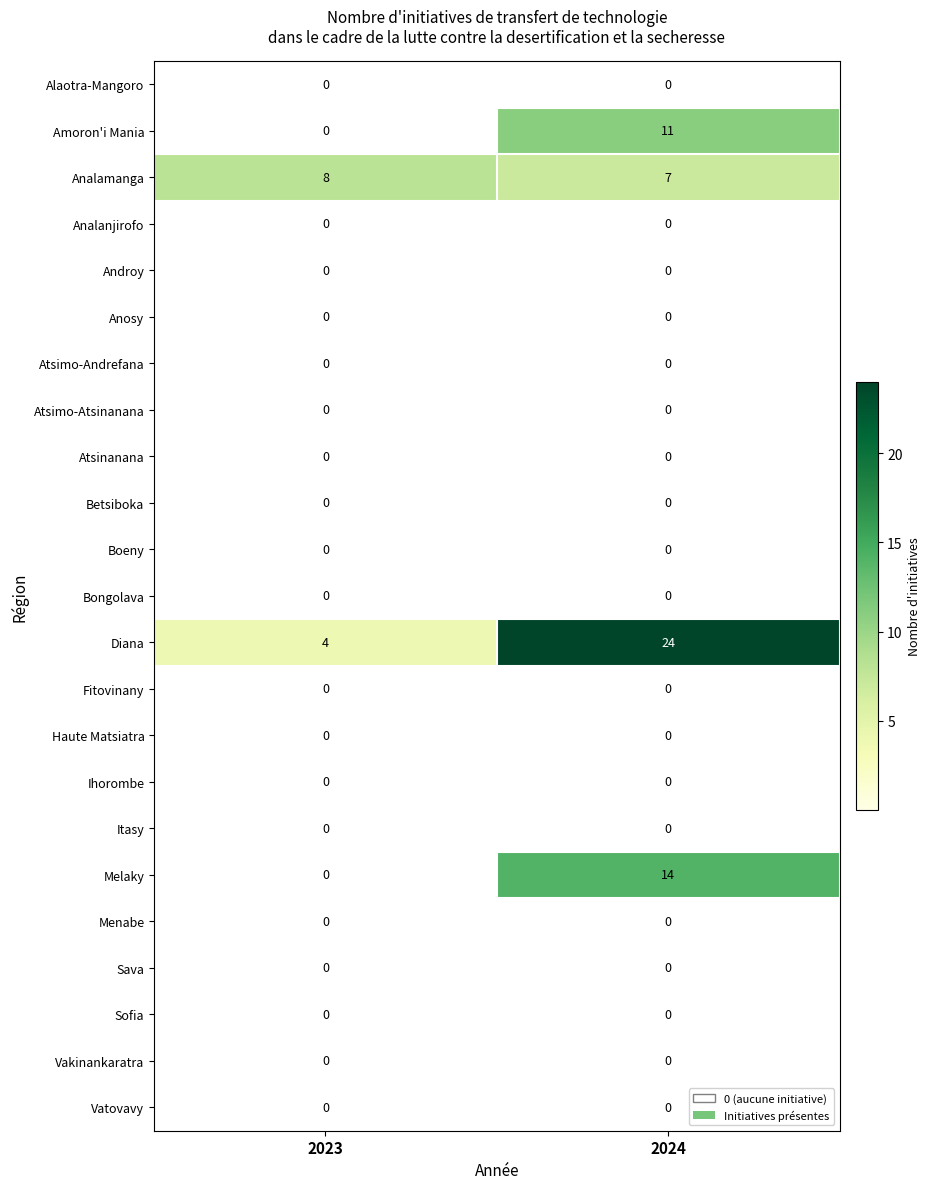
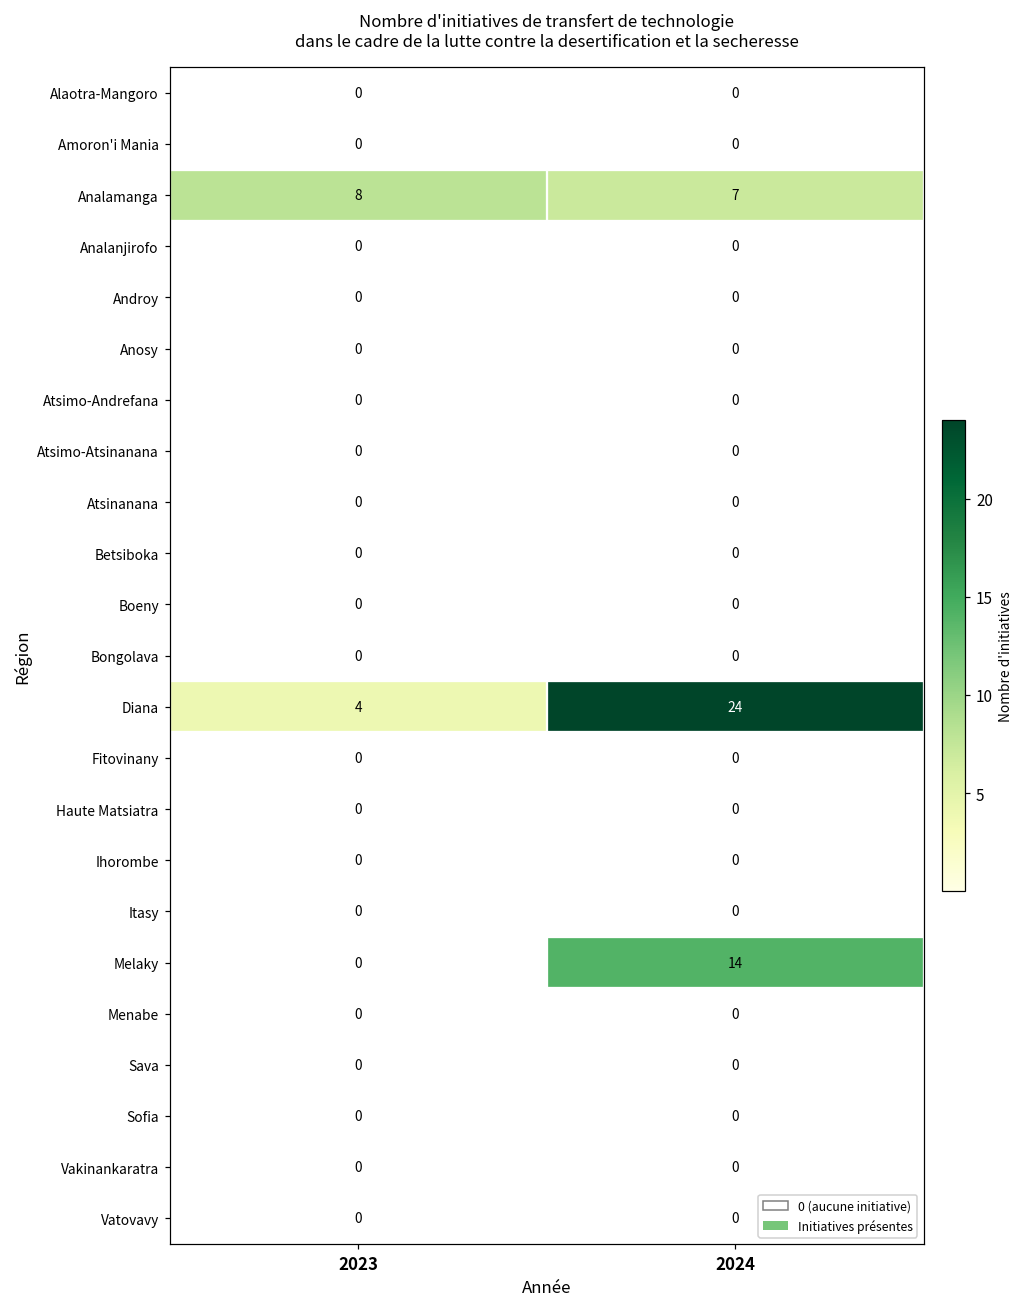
  {
    "Alaotra-Mangoro": {
      "2023": 0,
      "2024": 0
    },
    "Amoron'i Mania": {
      "2023": 0,
-     "2024": 11
+     "2024": 0
    },
    "Analamanga": {
      "2023": 8,
      "2024": 7
    },
    "Analanjirofo": {
      "2023": 0,
      "2024": 0
    },
    "Androy": {
      "2023": 0,
      "2024": 0
    },
    "Anosy": {
      "2023": 0,
      "2024": 0
    },
    "Atsimo-Andrefana": {
      "2023": 0,
      "2024": 0
    },
    "Atsimo-Atsinanana": {
      "2023": 0,
      "2024": 0
    },
    "Atsinanana": {
      "2023": 0,
      "2024": 0
    },
    "Betsiboka": {
      "2023": 0,
      "2024": 0
    },
    "Boeny": {
      "2023": 0,
      "2024": 0
    },
    "Bongolava": {
      "2023": 0,
      "2024": 0
    },
    "Diana": {
      "2023": 4,
      "2024": 24
    },
    "Fitovinany": {
      "2023": 0,
      "2024": 0
    },
    "Haute Matsiatra": {
      "2023": 0,
      "2024": 0
    },
    "Ihorombe": {
      "2023": 0,
      "2024": 0
    },
    "Itasy": {
      "2023": 0,
      "2024": 0
    },
    "Melaky": {
      "2023": 0,
      "2024": 14
    },
    "Menabe": {
      "2023": 0,
      "2024": 0
    },
    "Sava": {
      "2023": 0,
      "2024": 0
    },
    "Sofia": {
      "2023": 0,
      "2024": 0
    },
    "Vakinankaratra": {
      "2023": 0,
      "2024": 0
    },
    "Vatovavy": {
      "2023": 0,
      "2024": 0
    }
  }
